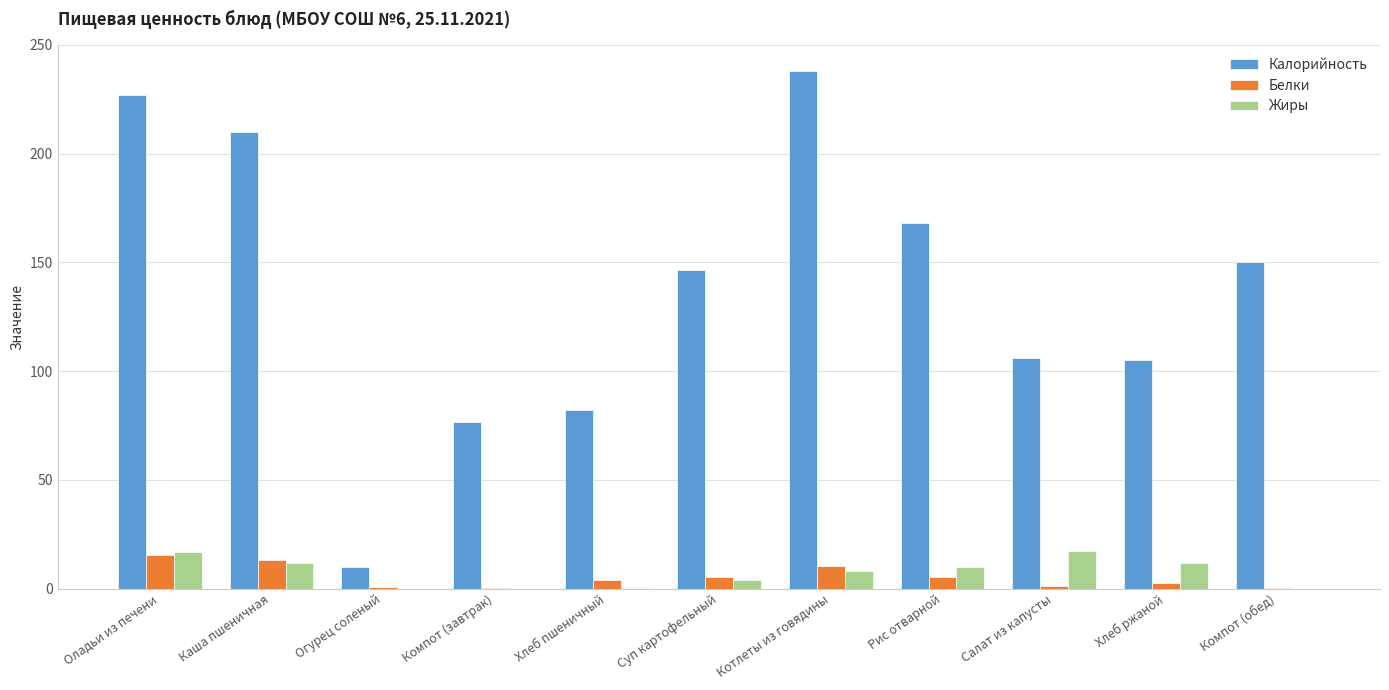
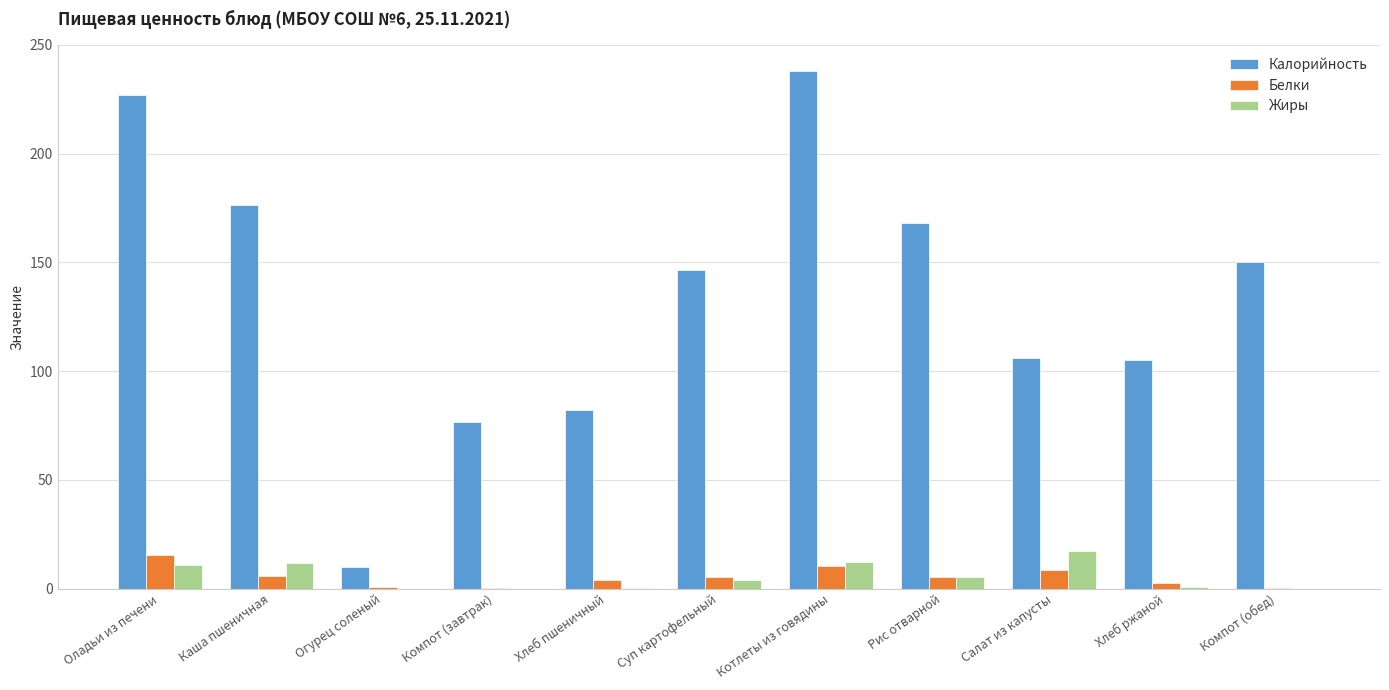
  {
    "Калорийность": {
      "Оладьи из печени": 227,
-     "Каша пшеничная": 210,
+     "Каша пшеничная": 176,
      "Огурец соленый": 10,
      "Компот (завтрак)": 76,
      "Хлеб пшеничный": 82,
      "Суп картофельный": 146,
      "Котлеты из говядины": 238,
      "Рис отварной": 168,
      "Салат из капусты": 106,
      "Хлеб ржаной": 105,
      "Компот (обед)": 150
    },
    "Белки": {
      "Оладьи из печени": 15,
-     "Каша пшеничная": 13,
+     "Каша пшеничная": 6,
      "Хлеб пшеничный": 4,
      "Суп картофельный": 5,
      "Котлеты из говядины": 11,
      "Рис отварной": 6,
-     "Салат из капусты": 1,
+     "Салат из капусты": 9,
      "Хлеб ржаной": 2
    },
    "Жиры": {
-     "Оладьи из печени": 17,
+     "Оладьи из печени": 11,
      "Каша пшеничная": 12,
      "Огурец соленый": 0,
      "Компот (завтрак)": 0,
      "Суп картофельный": 4,
-     "Котлеты из говядины": 8,
-     "Рис отварной": 10,
+     "Котлеты из говядины": 12,
+     "Рис отварной": 5,
      "Салат из капусты": 17,
-     "Хлеб ржаной": 12,
+     "Хлеб ржаной": 1,
      "Компот (обед)": 0
    }
  }
